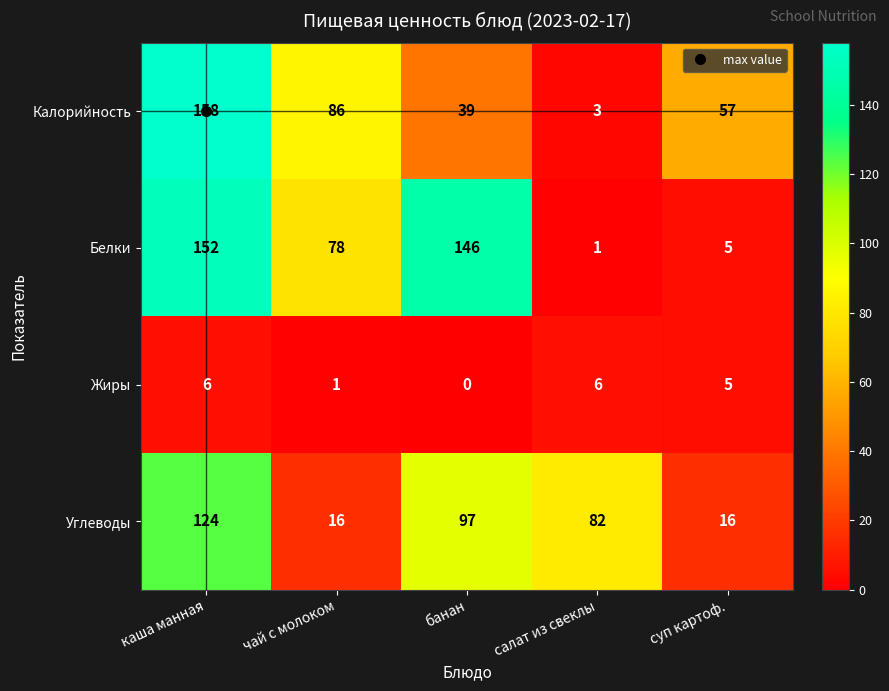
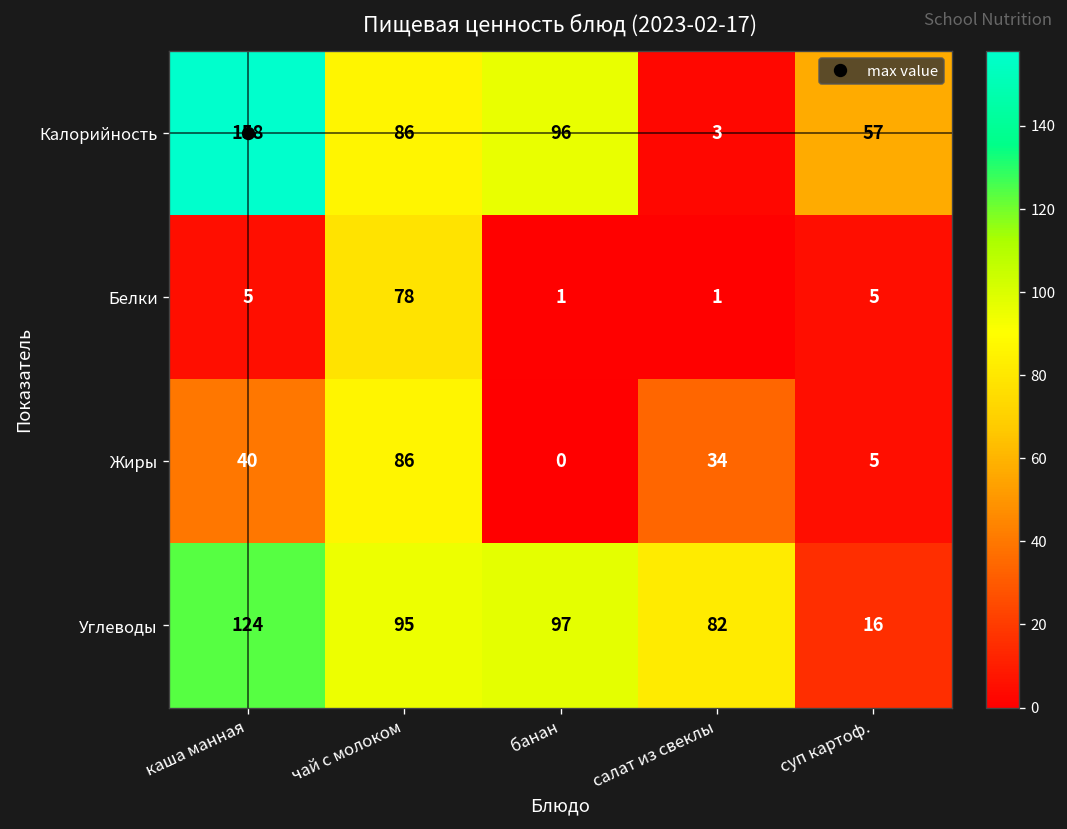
  {
    "Калорийность": {
      "чай с молоком": 86,
-     "банан": 39,
+     "банан": 96,
      "салат из свеклы": 3,
      "суп картоф.": 57
    },
    "Белки": {
-     "каша манная": 152,
+     "каша манная": 5,
      "чай с молоком": 78,
-     "банан": 146,
+     "банан": 1,
      "салат из свеклы": 1,
      "суп картоф.": 5
    },
    "Жиры": {
-     "каша манная": 6,
-     "чай с молоком": 1,
+     "каша манная": 40,
+     "чай с молоком": 86,
      "банан": 0,
-     "салат из свеклы": 6,
+     "салат из свеклы": 34,
      "суп картоф.": 5
    },
    "Углеводы": {
      "каша манная": 124,
-     "чай с молоком": 16,
+     "чай с молоком": 95,
      "банан": 97,
      "салат из свеклы": 82,
      "суп картоф.": 16
    }
  }
